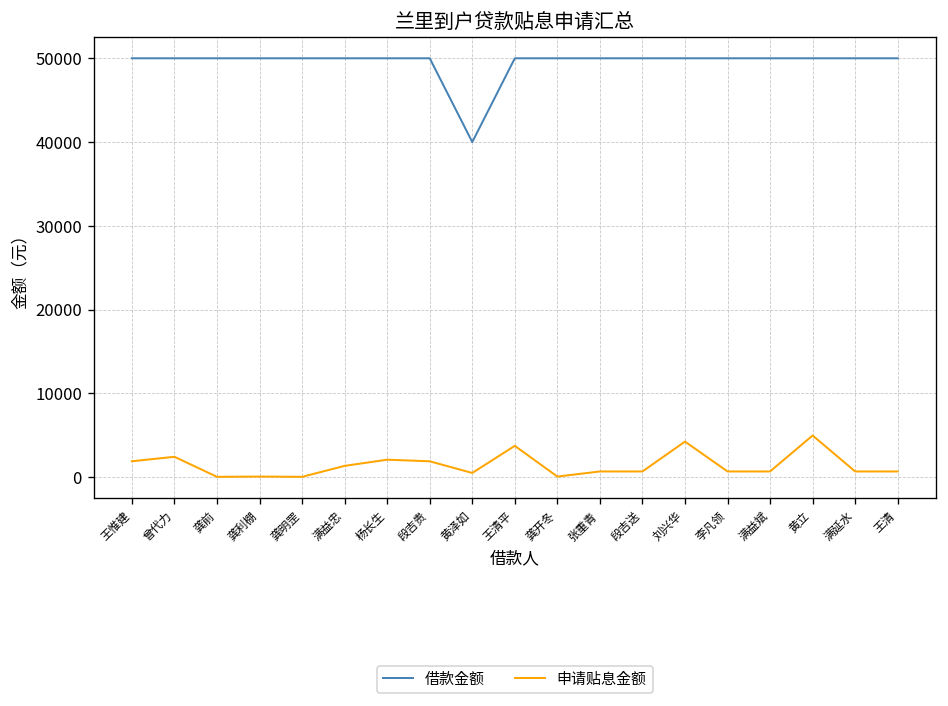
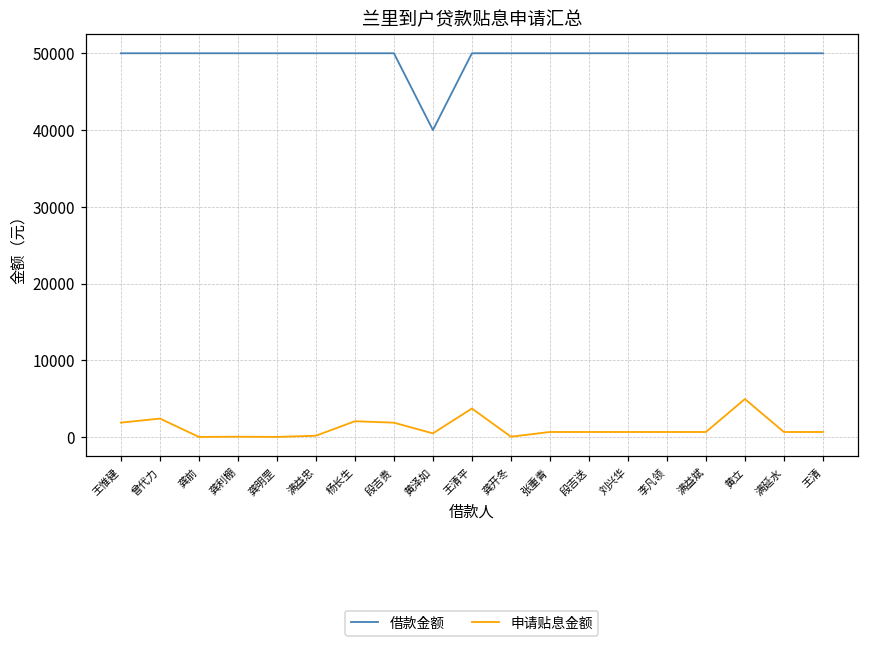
  {
    "借款金额": {
      "王惟建": 50000,
      "曾代力": 50000,
      "龚前": 50000,
      "龚利棚": 50000,
      "龚明罡": 50000,
      "满益忠": 50000,
      "杨长生": 50000,
      "段吉贵": 50000,
      "黄泽如": 40000,
      "王清平": 50000,
      "龚开冬": 50000,
      "张重青": 50000,
      "段吉送": 50000,
      "刘兴华": 50000,
      "李凡领": 50000,
      "满益斌": 50000,
      "黄立": 50000,
      "满延水": 50000,
      "王清": 50000
    },
    "申请贴息金额": {
      "王惟建": 2000,
      "曾代力": 2000,
      "龚前": 0,
      "龚利棚": 0,
      "龚明罡": 0,
-     "满益忠": 1000,
+     "满益忠": 0,
      "杨长生": 2000,
      "段吉贵": 2000,
      "黄泽如": 0,
      "王清平": 4000,
      "龚开冬": 0,
      "张重青": 1000,
      "段吉送": 1000,
-     "刘兴华": 4000,
+     "刘兴华": 1000,
      "李凡领": 1000,
      "满益斌": 1000,
      "黄立": 5000,
      "满延水": 1000,
      "王清": 1000
    }
  }
